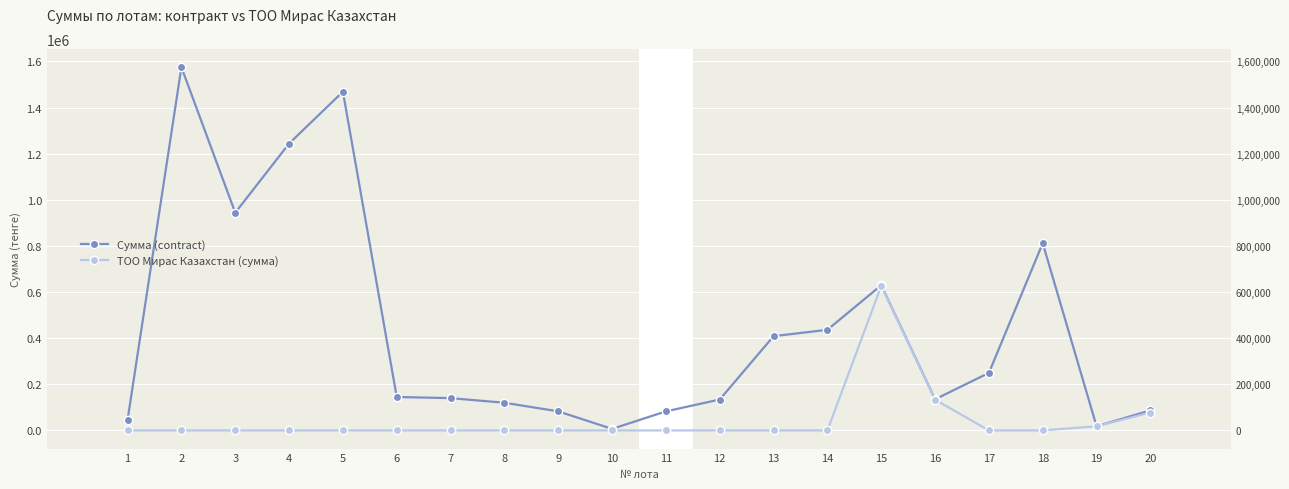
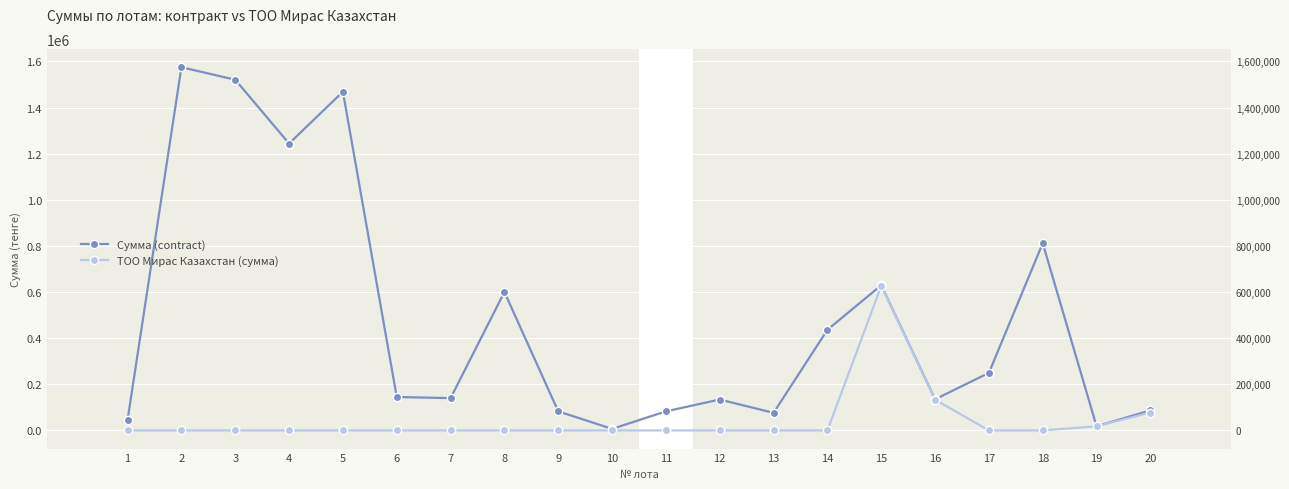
  {
    "Сумма (contract)": {
      "1": 50000,
      "2": 1580000,
-     "3": 940000,
+     "3": 1520000,
      "4": 1240000,
      "5": 1470000,
      "6": 150000,
      "7": 140000,
-     "8": 120000,
+     "8": 600000,
      "9": 80000,
      "11": 80000,
      "12": 130000,
-     "13": 410000,
+     "13": 80000,
      "14": 440000,
      "17": 250000,
      "18": 810000
    },
    "ТОО Мирас Казахстан (сумма)": {
      "1": 0,
      "2": 0,
      "3": 0,
      "4": 0,
      "5": 0,
      "6": 0,
      "7": 0,
      "8": 0,
      "9": 0,
      "11": 0,
      "12": 0,
      "13": 0,
      "14": 0,
      "17": 0,
      "18": 0
    }
  }
